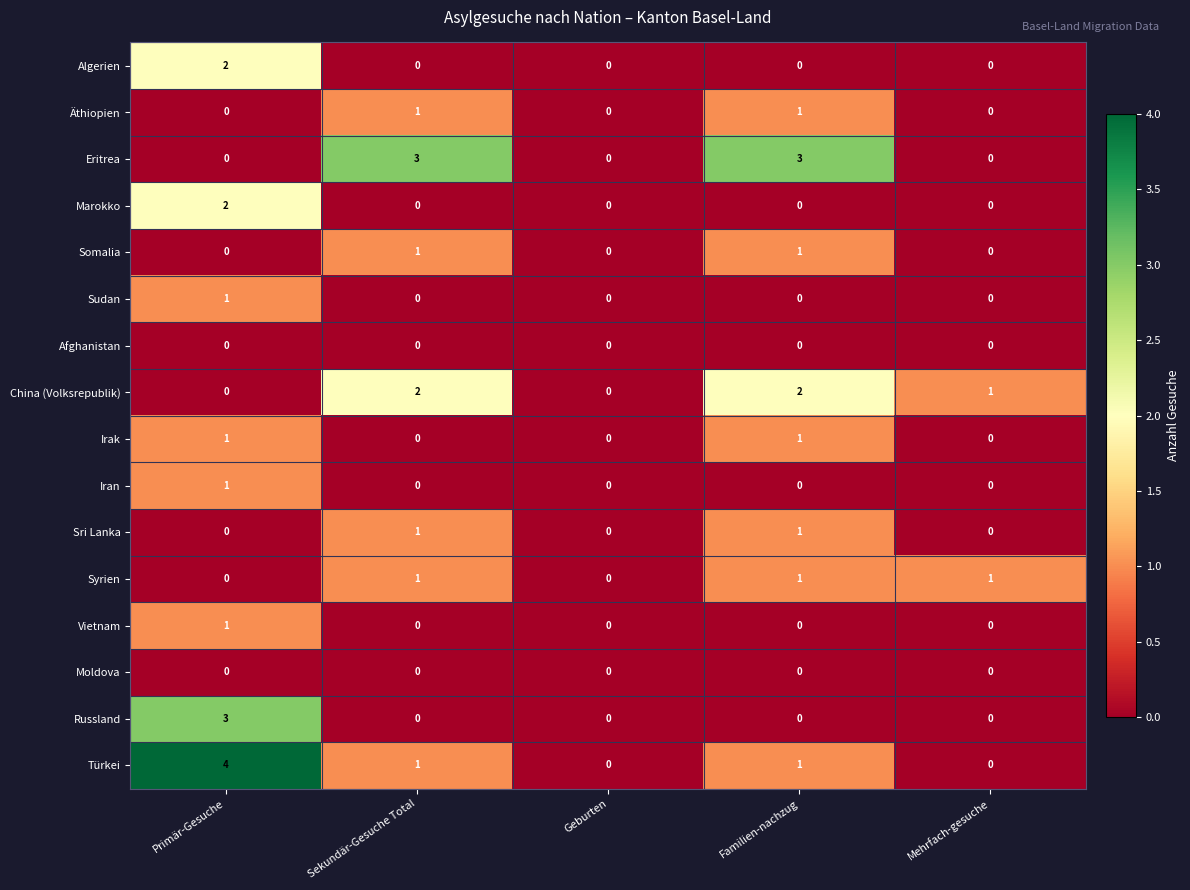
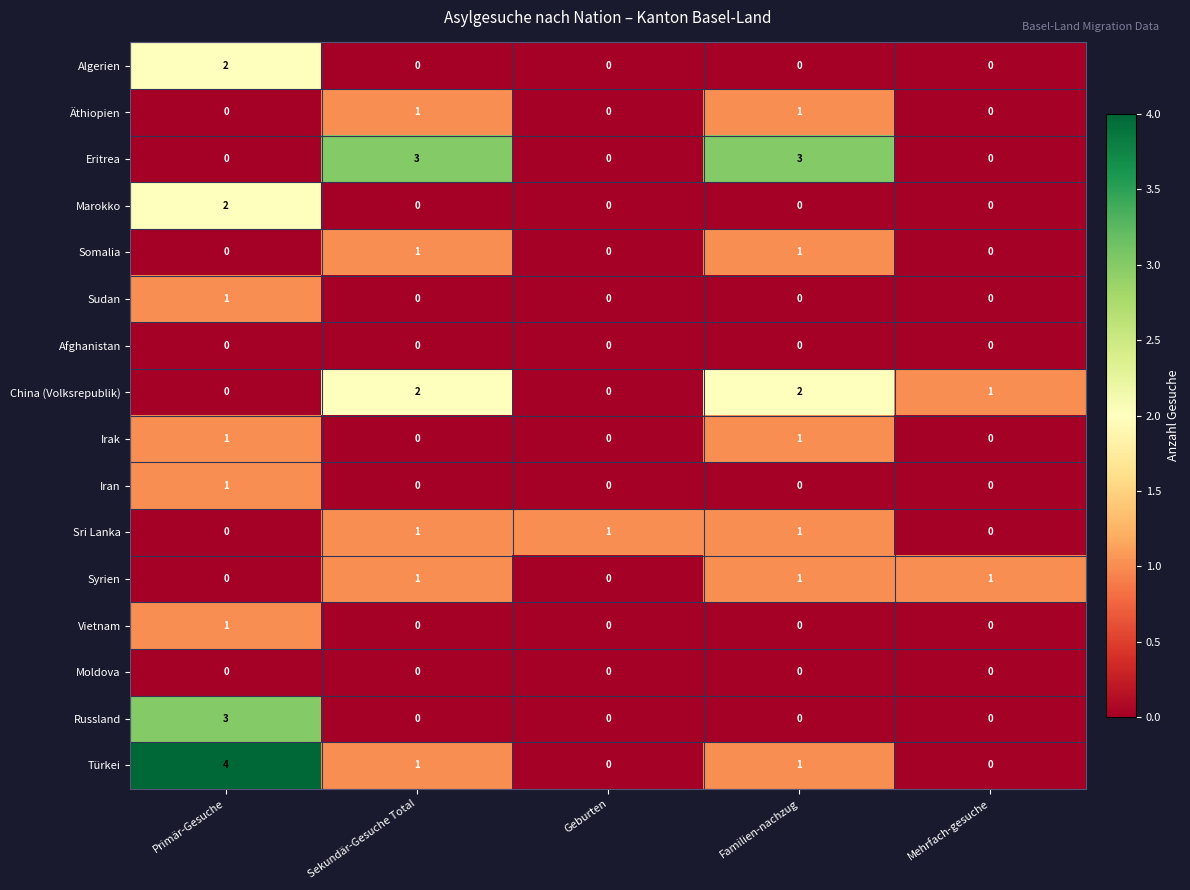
  {
    "Algerien": {
      "Primär-Gesuche": 2,
      "Sekundär-Gesuche Total": 0,
      "Geburten": 0,
      "Familien-nachzug": 0,
      "Mehrfach-gesuche": 0
    },
    "Äthiopien": {
      "Primär-Gesuche": 0,
      "Sekundär-Gesuche Total": 1,
      "Geburten": 0,
      "Familien-nachzug": 1,
      "Mehrfach-gesuche": 0
    },
    "Eritrea": {
      "Primär-Gesuche": 0,
      "Sekundär-Gesuche Total": 3,
      "Geburten": 0,
      "Familien-nachzug": 3,
      "Mehrfach-gesuche": 0
    },
    "Marokko": {
      "Primär-Gesuche": 2,
      "Sekundär-Gesuche Total": 0,
      "Geburten": 0,
      "Familien-nachzug": 0,
      "Mehrfach-gesuche": 0
    },
    "Somalia": {
      "Primär-Gesuche": 0,
      "Sekundär-Gesuche Total": 1,
      "Geburten": 0,
      "Familien-nachzug": 1,
      "Mehrfach-gesuche": 0
    },
    "Sudan": {
      "Primär-Gesuche": 1,
      "Sekundär-Gesuche Total": 0,
      "Geburten": 0,
      "Familien-nachzug": 0,
      "Mehrfach-gesuche": 0
    },
    "Afghanistan": {
      "Primär-Gesuche": 0,
      "Sekundär-Gesuche Total": 0,
      "Geburten": 0,
      "Familien-nachzug": 0,
      "Mehrfach-gesuche": 0
    },
    "China (Volksrepublik)": {
      "Primär-Gesuche": 0,
      "Sekundär-Gesuche Total": 2,
      "Geburten": 0,
      "Familien-nachzug": 2,
      "Mehrfach-gesuche": 1
    },
    "Irak": {
      "Primär-Gesuche": 1,
      "Sekundär-Gesuche Total": 0,
      "Geburten": 0,
      "Familien-nachzug": 1,
      "Mehrfach-gesuche": 0
    },
    "Iran": {
      "Primär-Gesuche": 1,
      "Sekundär-Gesuche Total": 0,
      "Geburten": 0,
      "Familien-nachzug": 0,
      "Mehrfach-gesuche": 0
    },
    "Sri Lanka": {
      "Primär-Gesuche": 0,
      "Sekundär-Gesuche Total": 1,
-     "Geburten": 0,
+     "Geburten": 1,
      "Familien-nachzug": 1,
      "Mehrfach-gesuche": 0
    },
    "Syrien": {
      "Primär-Gesuche": 0,
      "Sekundär-Gesuche Total": 1,
      "Geburten": 0,
      "Familien-nachzug": 1,
      "Mehrfach-gesuche": 1
    },
    "Vietnam": {
      "Primär-Gesuche": 1,
      "Sekundär-Gesuche Total": 0,
      "Geburten": 0,
      "Familien-nachzug": 0,
      "Mehrfach-gesuche": 0
    },
    "Moldova": {
      "Primär-Gesuche": 0,
      "Sekundär-Gesuche Total": 0,
      "Geburten": 0,
      "Familien-nachzug": 0,
      "Mehrfach-gesuche": 0
    },
    "Russland": {
      "Primär-Gesuche": 3,
      "Sekundär-Gesuche Total": 0,
      "Geburten": 0,
      "Familien-nachzug": 0,
      "Mehrfach-gesuche": 0
    },
    "Türkei": {
      "Primär-Gesuche": 4,
      "Sekundär-Gesuche Total": 1,
      "Geburten": 0,
      "Familien-nachzug": 1,
      "Mehrfach-gesuche": 0
    }
  }
